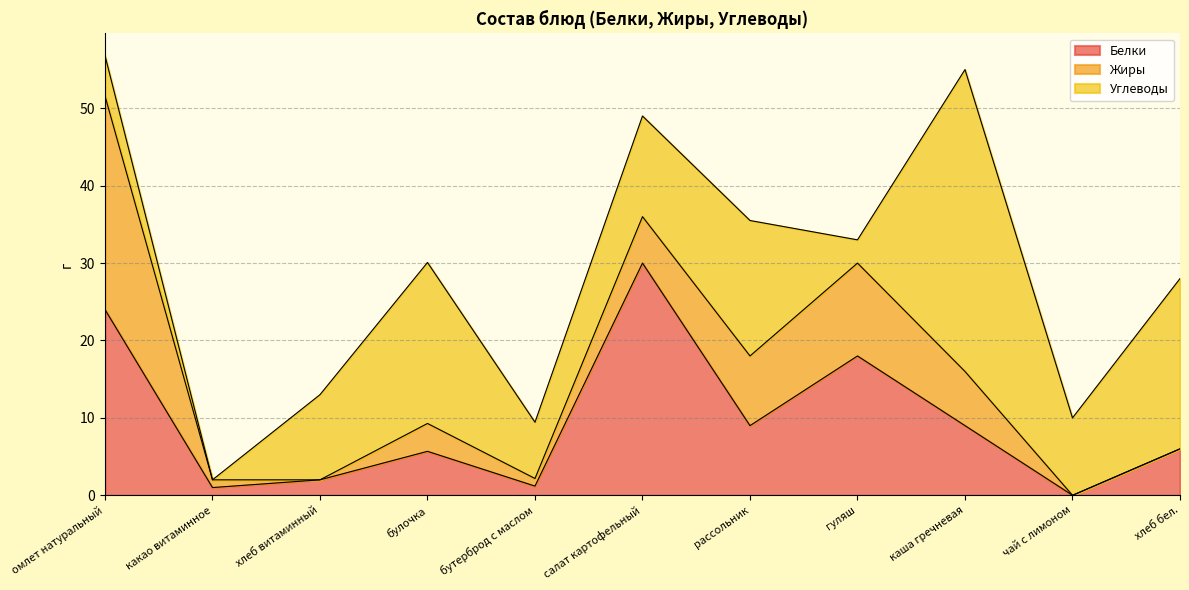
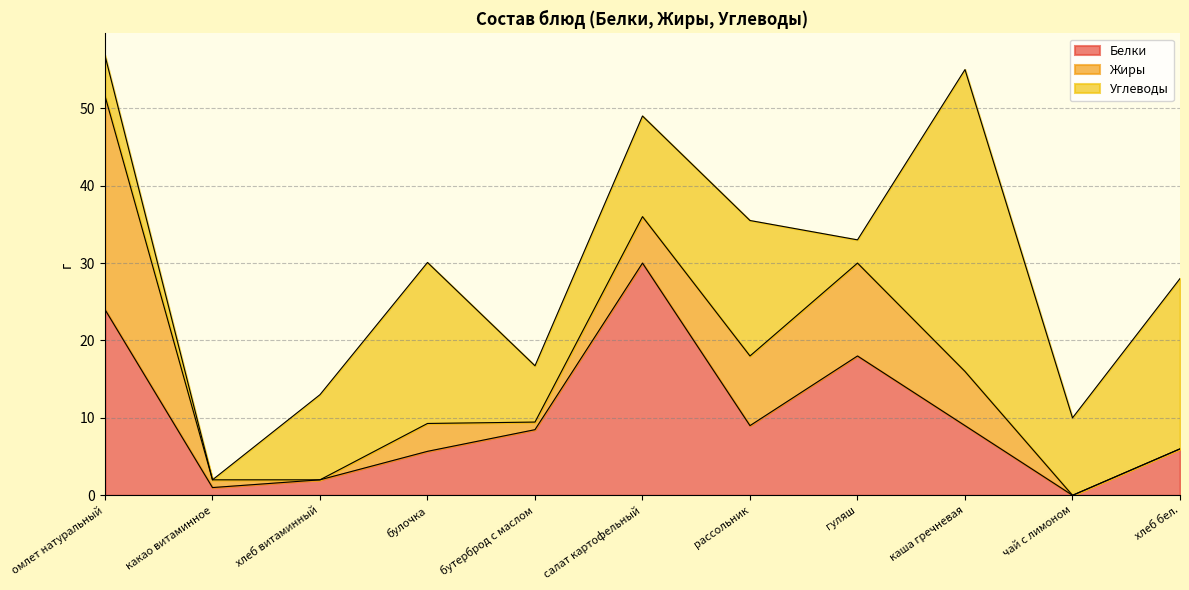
  {
    "Белки": {
      "омлет натуральный": 24,
      "какао витаминное": 1,
      "булочка": 6,
-     "бутерброд с маслом": 1,
+     "бутерброд с маслом": 8,
      "салат картофельный": 30,
      "рассольник": 9,
      "гуляш": 18,
      "каша гречневая": 9
    }
  }
